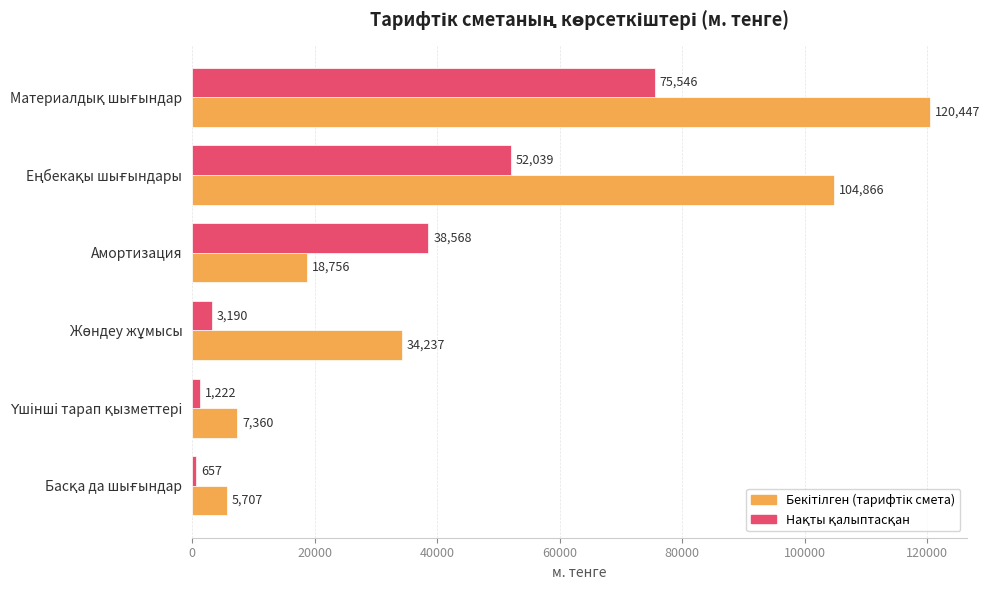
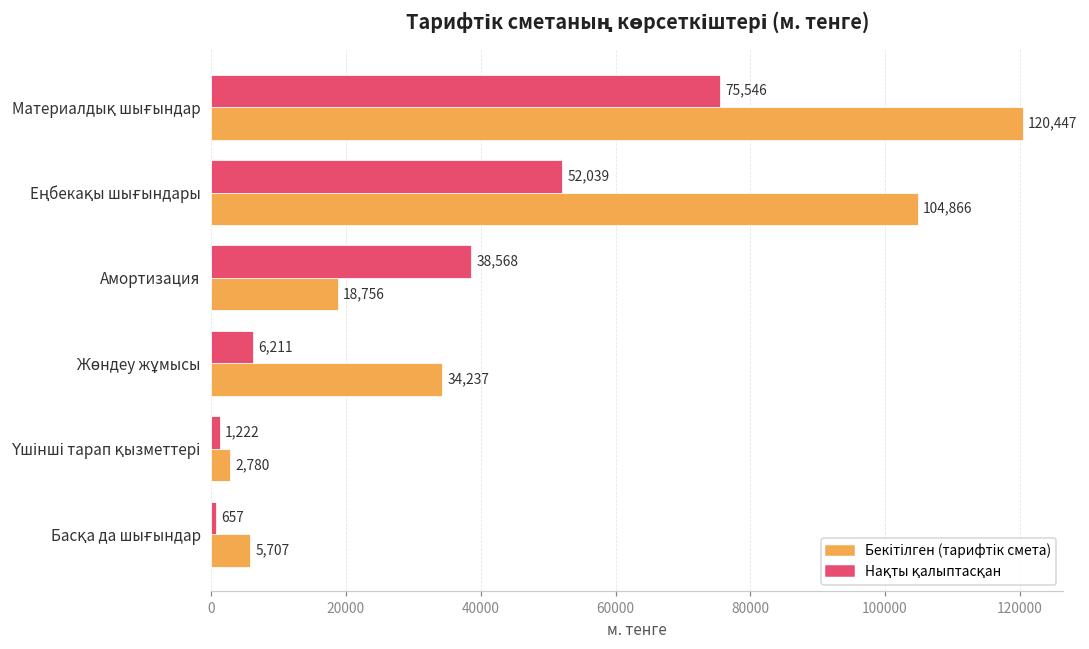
  {
    "Бекітілген (тарифтік смета)": {
      "Материалдық шығындар": "120,447",
      "Еңбекақы шығындары": "104,866",
      "Амортизация": "18,756",
      "Жөндеу жұмысы": "34,237",
-     "Үшінші тарап қызметтері": "7,360",
+     "Үшінші тарап қызметтері": "2,780",
      "Басқа да шығындар": "5,707"
    },
    "Нақты қалыптасқан": {
      "Материалдық шығындар": "75,546",
      "Еңбекақы шығындары": "52,039",
      "Амортизация": "38,568",
-     "Жөндеу жұмысы": "3,190",
+     "Жөндеу жұмысы": "6,211",
      "Үшінші тарап қызметтері": "1,222",
      "Басқа да шығындар": "657"
    }
  }
